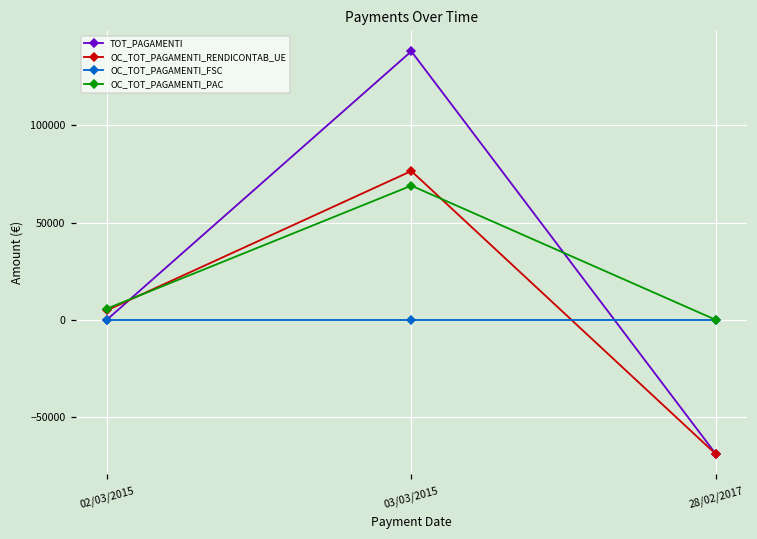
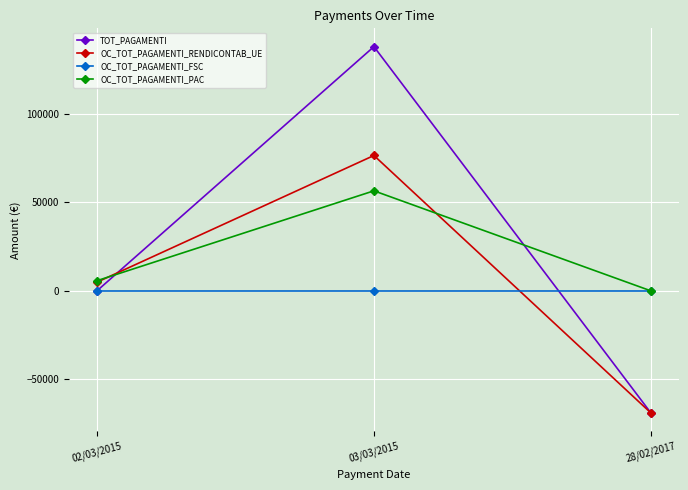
  {
    "TOT_PAGAMENTI": {
      "03/03/2015": 138000
    },
    "OC_TOT_PAGAMENTI_RENDICONTAB_UE": {
      "03/03/2015": 76000
    },
    "OC_TOT_PAGAMENTI_FSC": {
      "03/03/2015": 0
    },
    "OC_TOT_PAGAMENTI_PAC": {
-     "03/03/2015": 69000
+     "03/03/2015": 57000
    }
  }
